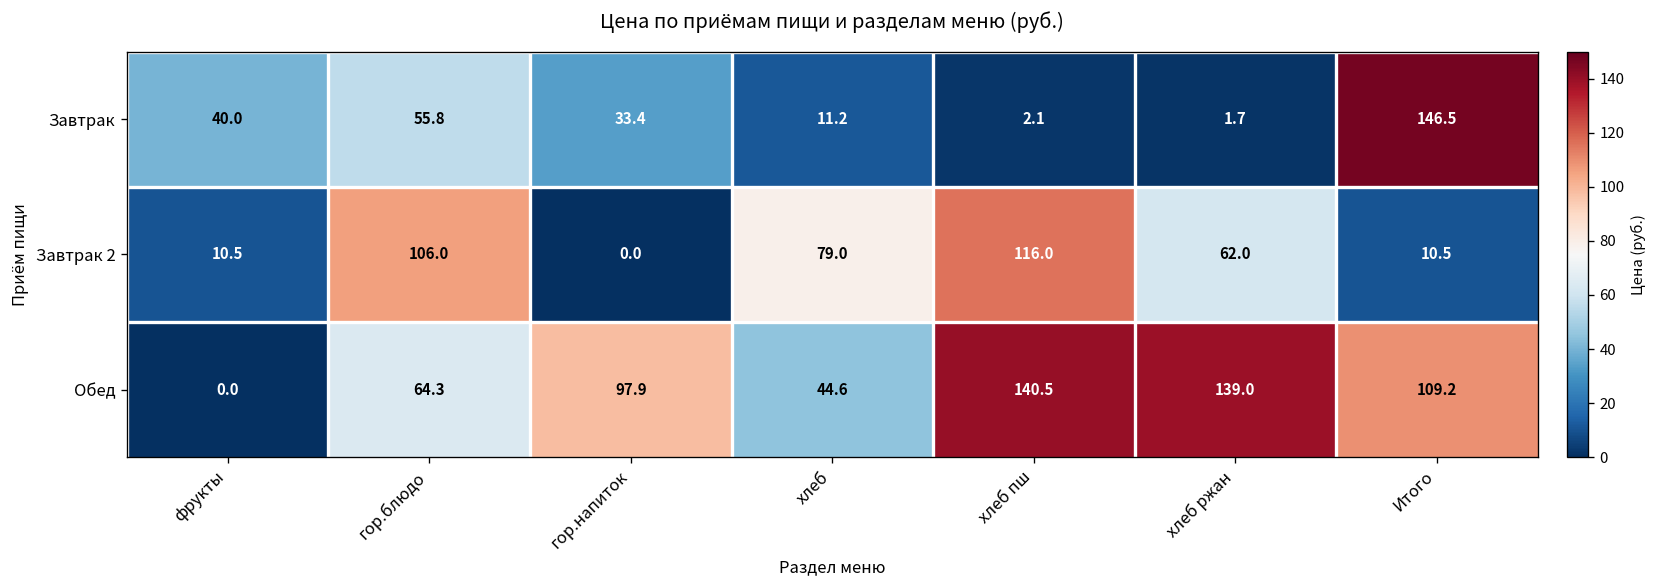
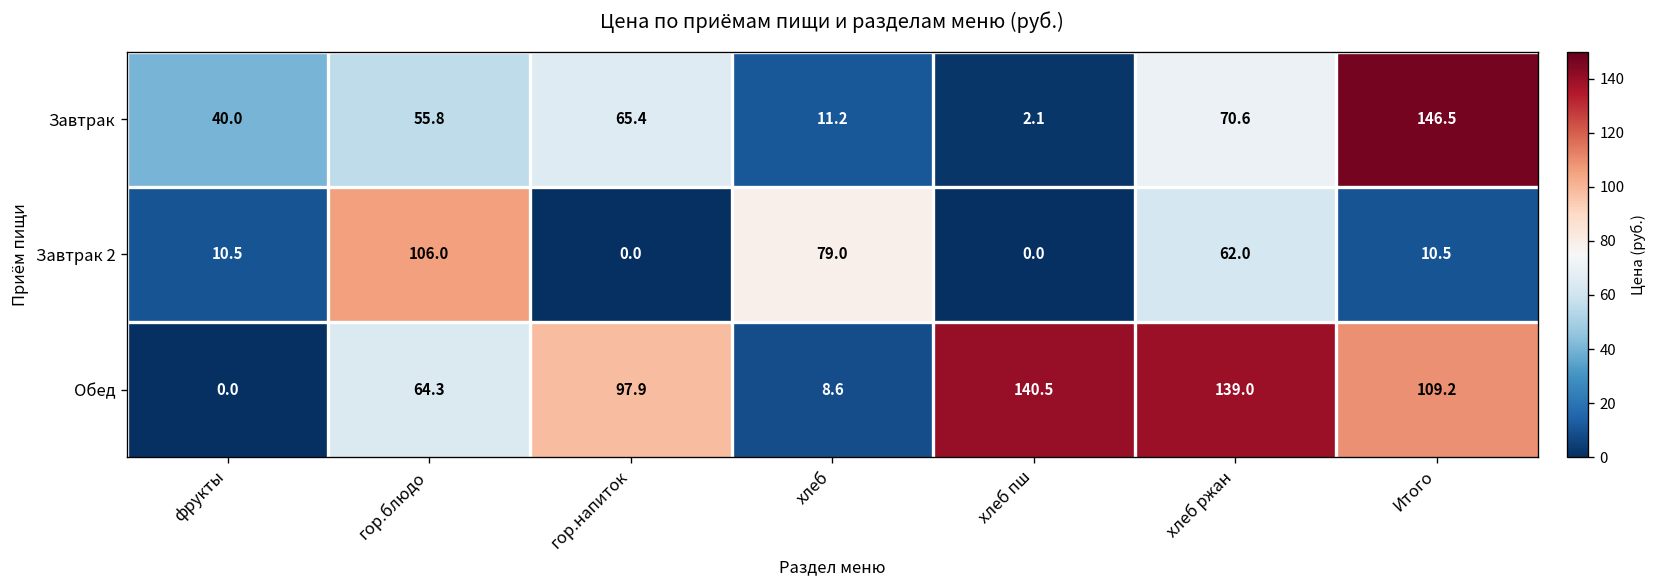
  {
    "Завтрак": {
      "фрукты": 40.0,
      "гор.блюдо": 55.8,
-     "гор.напиток": 33.4,
+     "гор.напиток": 65.4,
      "хлеб": 11.2,
      "хлеб пш": 2.1,
-     "хлеб ржан": 1.7,
+     "хлеб ржан": 70.6,
      "Итого": 146.5
    },
    "Завтрак 2": {
      "фрукты": 10.5,
      "гор.блюдо": 106.0,
      "гор.напиток": 0.0,
      "хлеб": 79.0,
-     "хлеб пш": 116.0,
+     "хлеб пш": 0.0,
      "хлеб ржан": 62.0,
      "Итого": 10.5
    },
    "Обед": {
      "фрукты": 0.0,
      "гор.блюдо": 64.3,
      "гор.напиток": 97.9,
-     "хлеб": 44.6,
+     "хлеб": 8.6,
      "хлеб пш": 140.5,
      "хлеб ржан": 139.0,
      "Итого": 109.2
    }
  }
